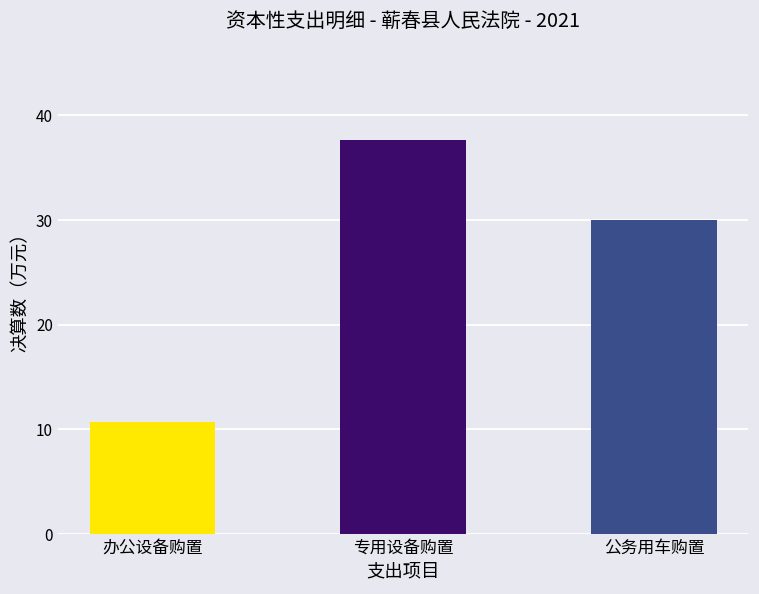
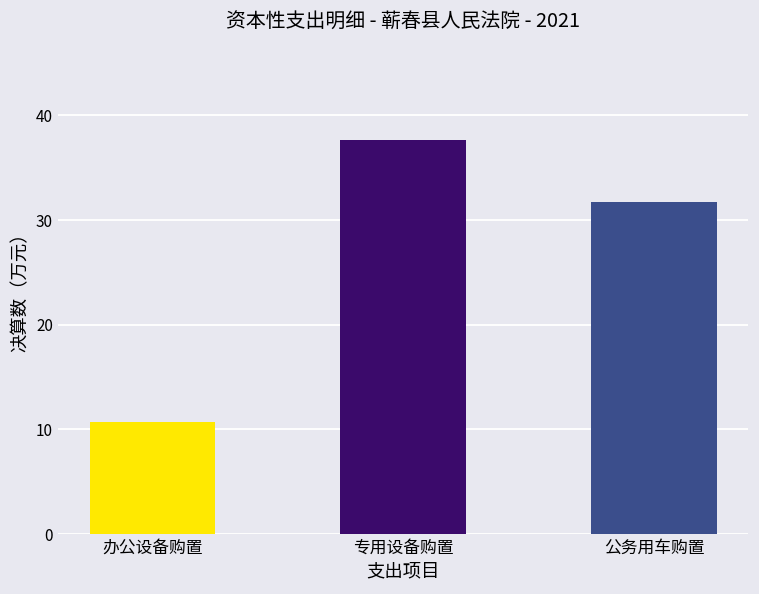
  {
    "办公设备购置": 11,
    "专用设备购置": 38,
-   "公务用车购置": 30
+   "公务用车购置": 32
  }
